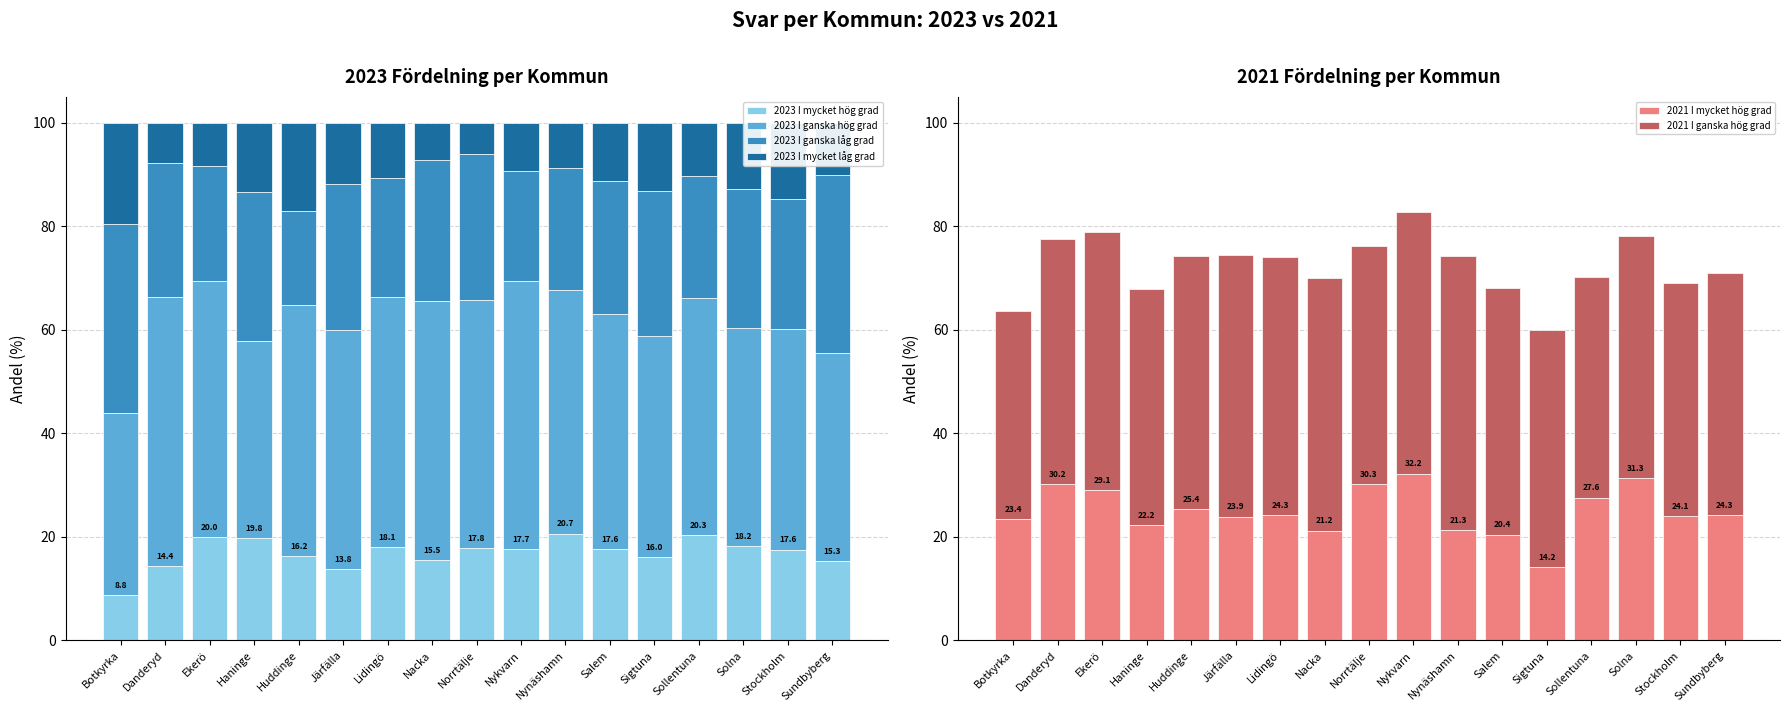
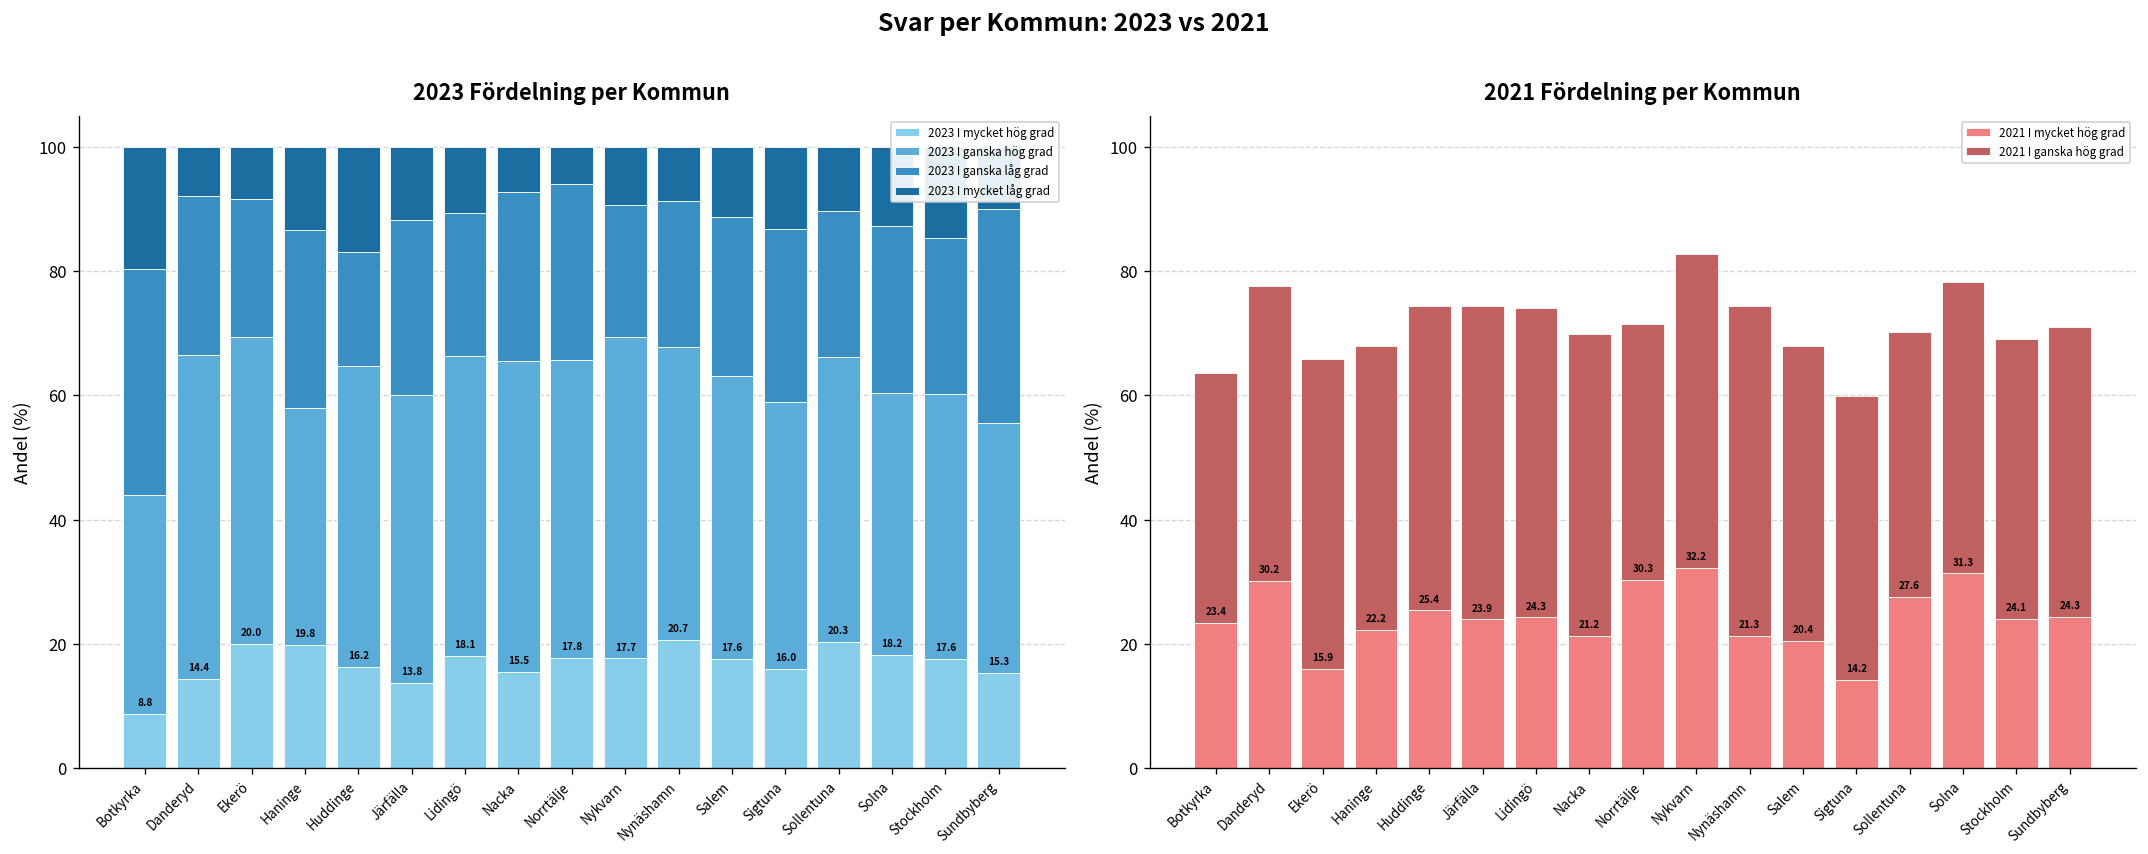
  {
    "2021 Fördelning per Kommun": {
      "2021 I mycket hög grad": {
        "Botkyrka": 23.4,
        "Danderyd": 30.2,
-       "Ekerö": 29.1,
+       "Ekerö": 15.9,
        "Haninge": 22.2,
        "Huddinge": 25.4,
        "Järfälla": 23.9,
        "Lidingö": 24.3,
        "Nacka": 21.2,
        "Norrtälje": 30.3,
        "Nykvarn": 32.2,
        "Nynäshamn": 21.3,
        "Salem": 20.4,
        "Sigtuna": 14.2,
        "Sollentuna": 27.6,
        "Solna": 31.3,
        "Stockholm": 24.1,
        "Sundbyberg": 24.3
      },
      "2021 I ganska hög grad": {
-       "Norrtälje": 46
+       "Norrtälje": 41
      }
    }
  }
